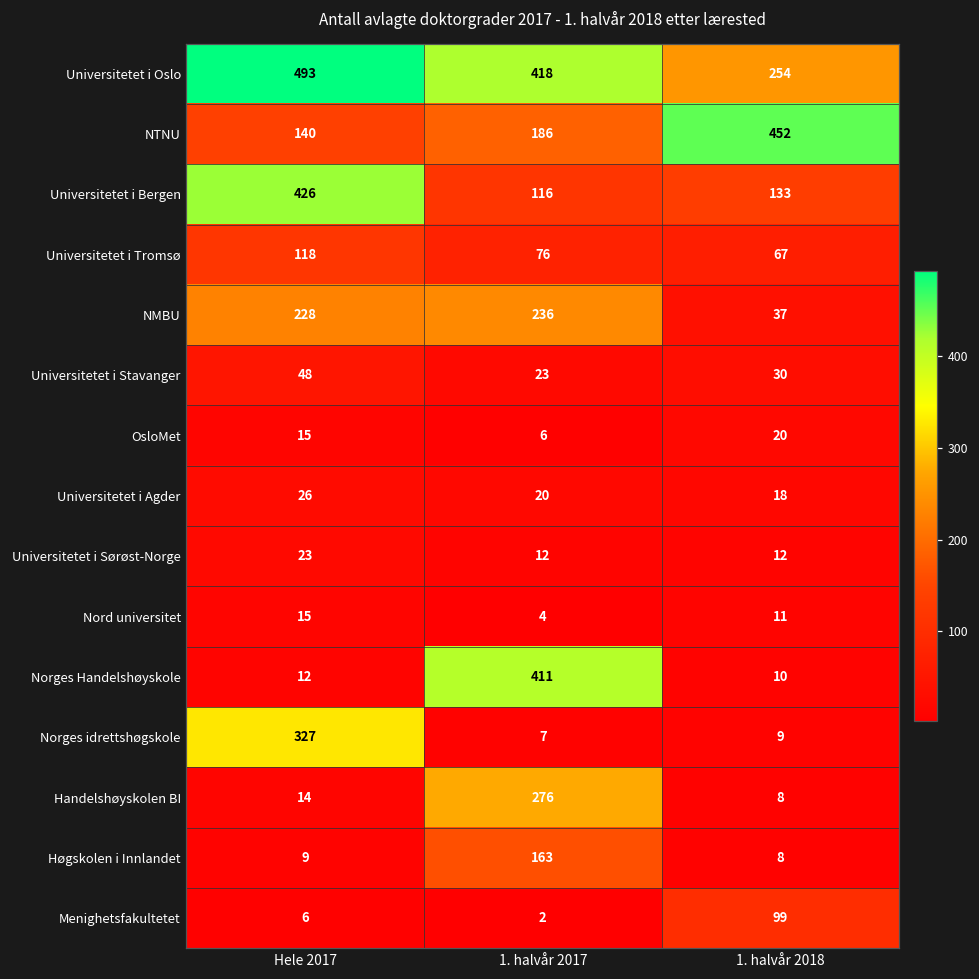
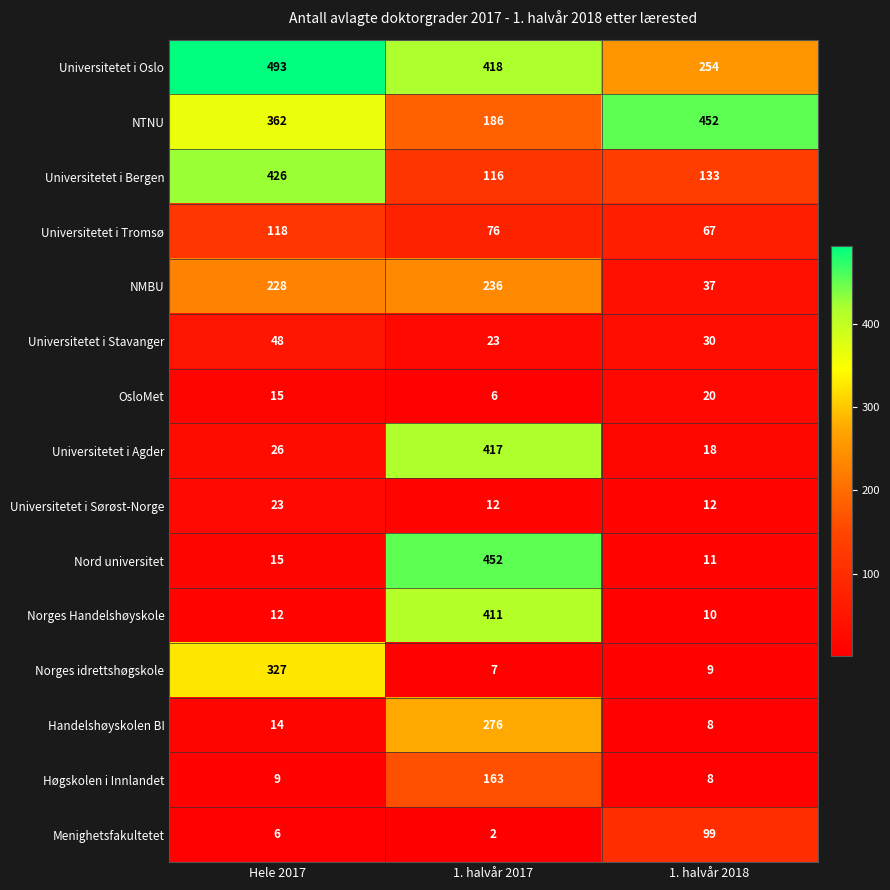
  {
    "Universitetet i Oslo": {
      "Hele 2017": 493,
      "1. halvår 2017": 418,
      "1. halvår 2018": 254
    },
    "NTNU": {
-     "Hele 2017": 140,
+     "Hele 2017": 362,
      "1. halvår 2017": 186,
      "1. halvår 2018": 452
    },
    "Universitetet i Bergen": {
      "Hele 2017": 426,
      "1. halvår 2017": 116,
      "1. halvår 2018": 133
    },
    "Universitetet i Tromsø": {
      "Hele 2017": 118,
      "1. halvår 2017": 76,
      "1. halvår 2018": 67
    },
    "NMBU": {
      "Hele 2017": 228,
      "1. halvår 2017": 236,
      "1. halvår 2018": 37
    },
    "Universitetet i Stavanger": {
      "Hele 2017": 48,
      "1. halvår 2017": 23,
      "1. halvår 2018": 30
    },
    "OsloMet": {
      "Hele 2017": 15,
      "1. halvår 2017": 6,
      "1. halvår 2018": 20
    },
    "Universitetet i Agder": {
      "Hele 2017": 26,
-     "1. halvår 2017": 20,
+     "1. halvår 2017": 417,
      "1. halvår 2018": 18
    },
    "Universitetet i Sørøst-Norge": {
      "Hele 2017": 23,
      "1. halvår 2017": 12,
      "1. halvår 2018": 12
    },
    "Nord universitet": {
      "Hele 2017": 15,
-     "1. halvår 2017": 4,
+     "1. halvår 2017": 452,
      "1. halvår 2018": 11
    },
    "Norges Handelshøyskole": {
      "Hele 2017": 12,
      "1. halvår 2017": 411,
      "1. halvår 2018": 10
    },
    "Norges idrettshøgskole": {
      "Hele 2017": 327,
      "1. halvår 2017": 7,
      "1. halvår 2018": 9
    },
    "Handelshøyskolen BI": {
      "Hele 2017": 14,
      "1. halvår 2017": 276,
      "1. halvår 2018": 8
    },
    "Høgskolen i Innlandet": {
      "Hele 2017": 9,
      "1. halvår 2017": 163,
      "1. halvår 2018": 8
    },
    "Menighetsfakultetet": {
      "Hele 2017": 6,
      "1. halvår 2017": 2,
      "1. halvår 2018": 99
    }
  }
